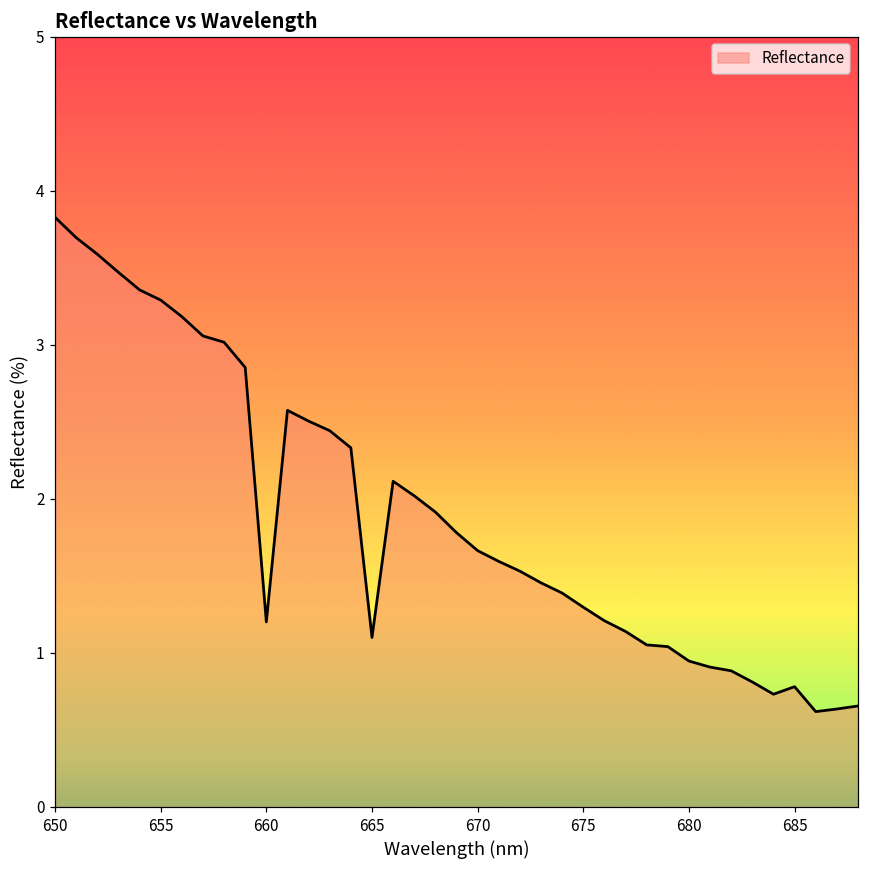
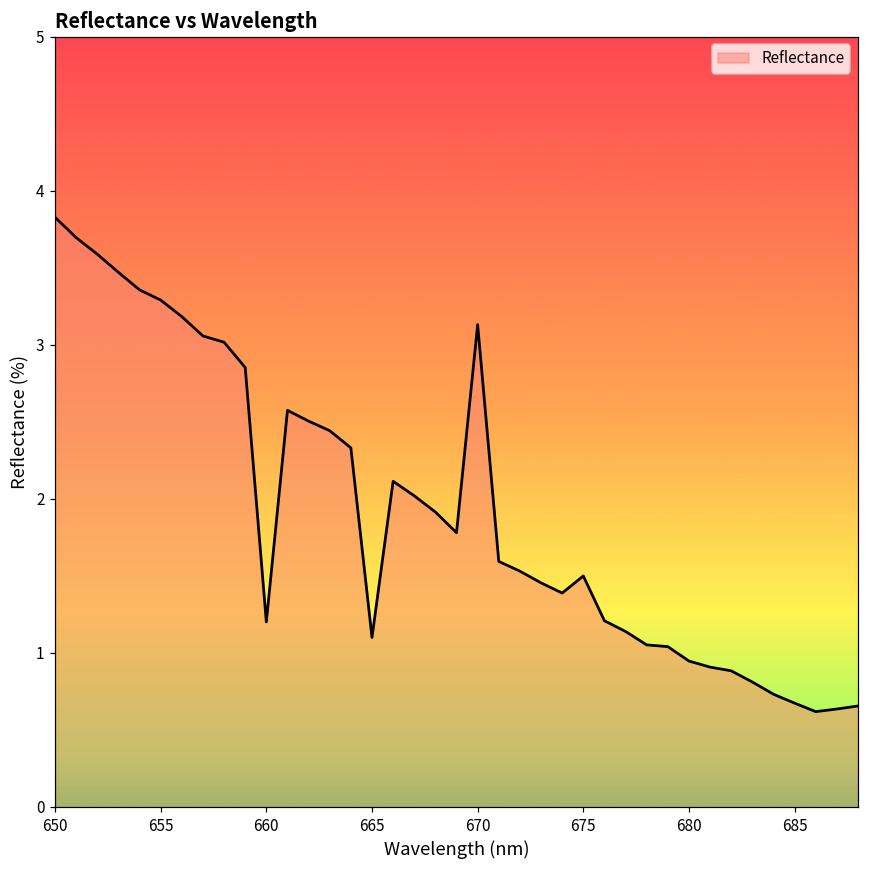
  {
    "650": 3.83,
    "655": 3.29,
    "660": 1.20,
    "665": 1.10,
-   "670": 1.66,
-   "675": 1.30,
+   "670": 3.13,
+   "675": 1.50,
    "680": 0.95,
-   "685": 0.78
+   "685": 0.67
  }
